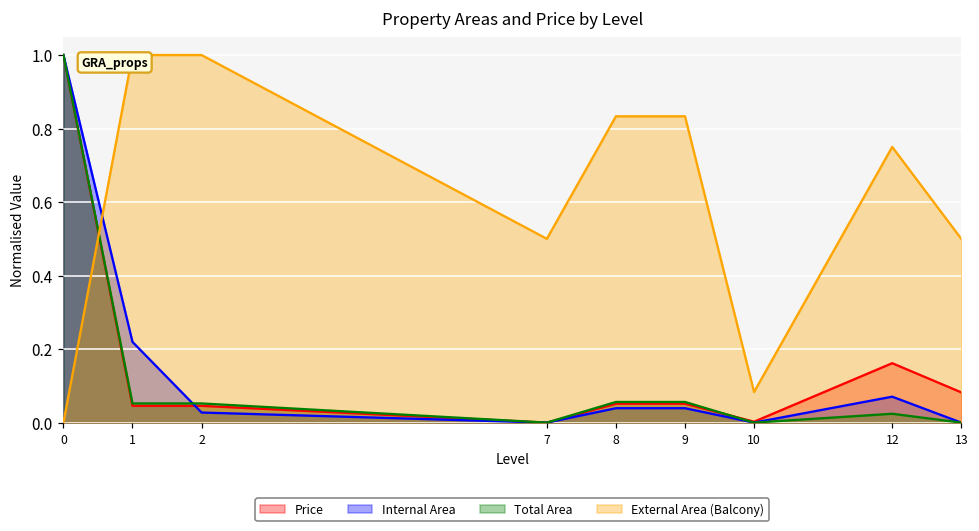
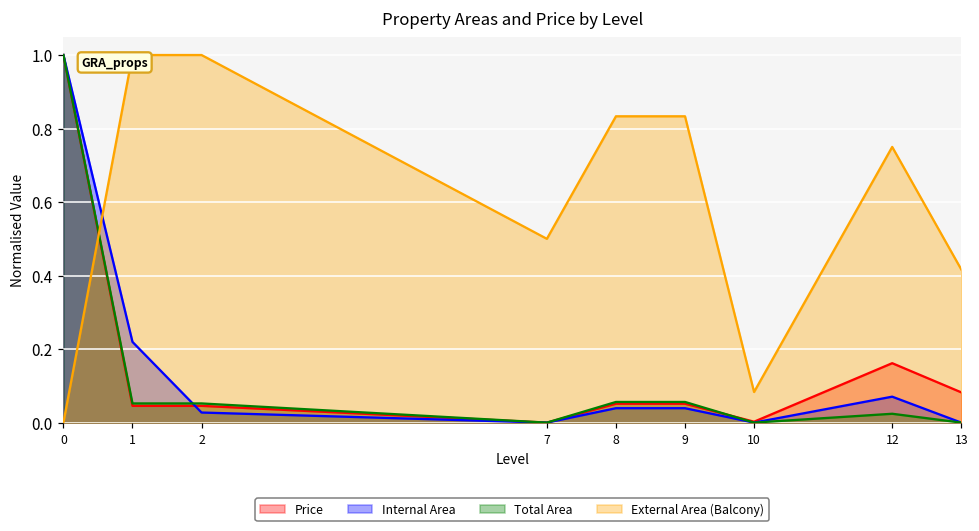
  {
    "Price": {
      "12": 0.16,
      "13": 0.08
    },
    "Internal Area": {
      "1": 0.22,
      "2": 0.03,
      "8": 0.04,
      "9": 0.04,
      "12": 0.07
    },
    "Total Area": {
      "12": 0.02
    },
    "External Area (Balcony)": {
      "0": 0.00,
      "2": 1.00,
      "7": 0.50,
      "8": 0.83,
      "9": 0.83,
      "10": 0.08,
      "12": 0.75,
-     "13": 0.50
+     "13": 0.42
    }
  }
